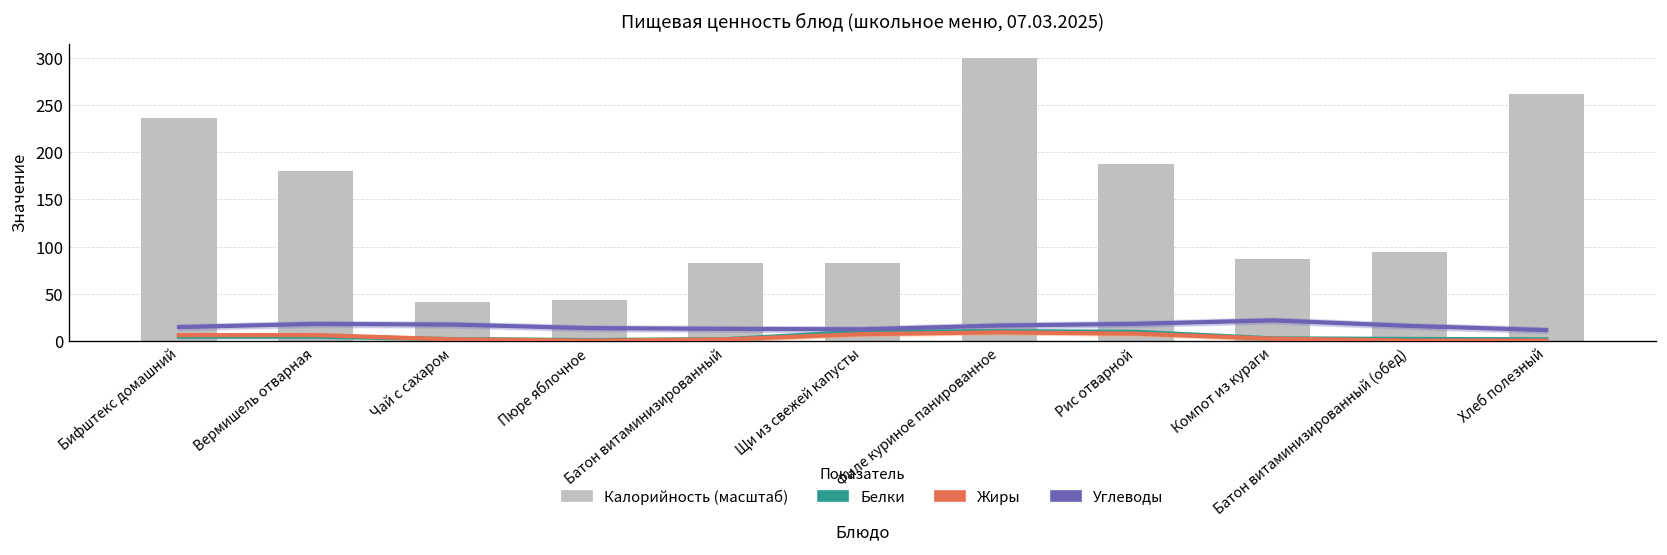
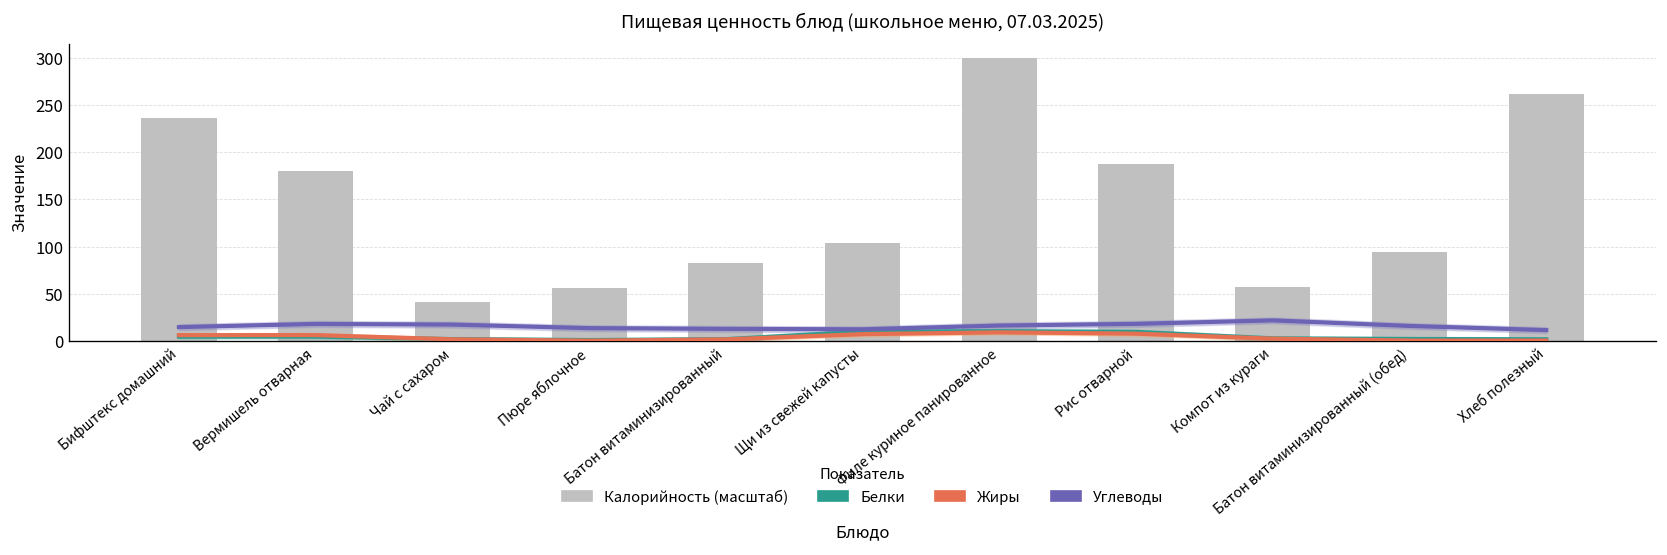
  {
    "Калорийность (масштаб)": {
      "Бифштекс домашний": 240,
      "Вермишель отварная": 180,
      "Чай с сахаром": 40,
-     "Пюре яблочное": 40,
+     "Пюре яблочное": 60,
      "Батон витаминизированный": 80,
-     "Щи из свежей капусты": 80,
+     "Щи из свежей капусты": 100,
      "Филе куриное панированное": 300,
      "Рис отварной": 190,
-     "Компот из кураги": 90,
+     "Компот из кураги": 60,
      "Батон витаминизированный (обед)": 90,
      "Хлеб полезный": 260
    }
  }
